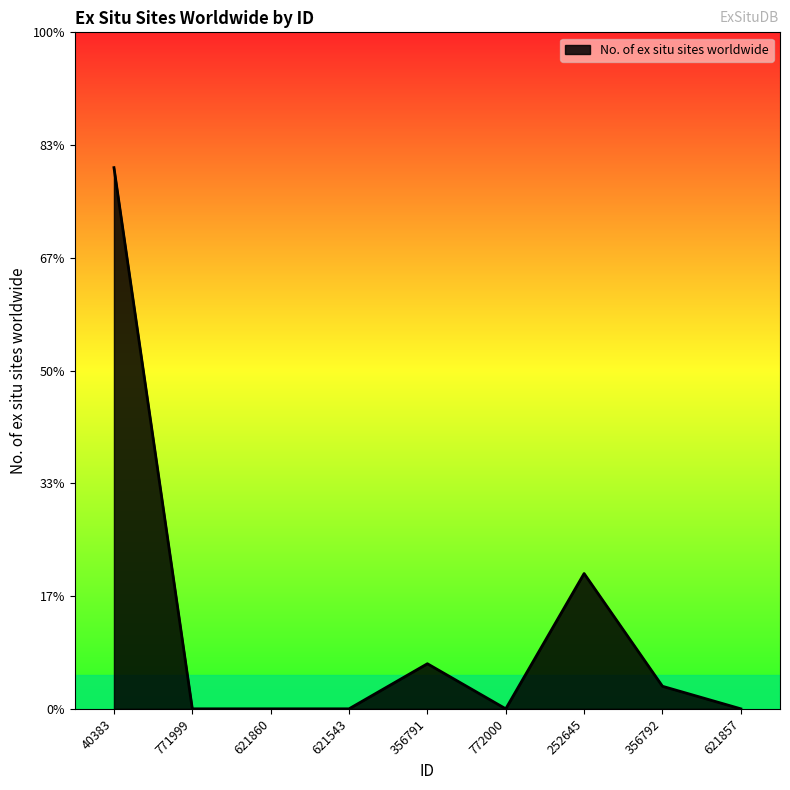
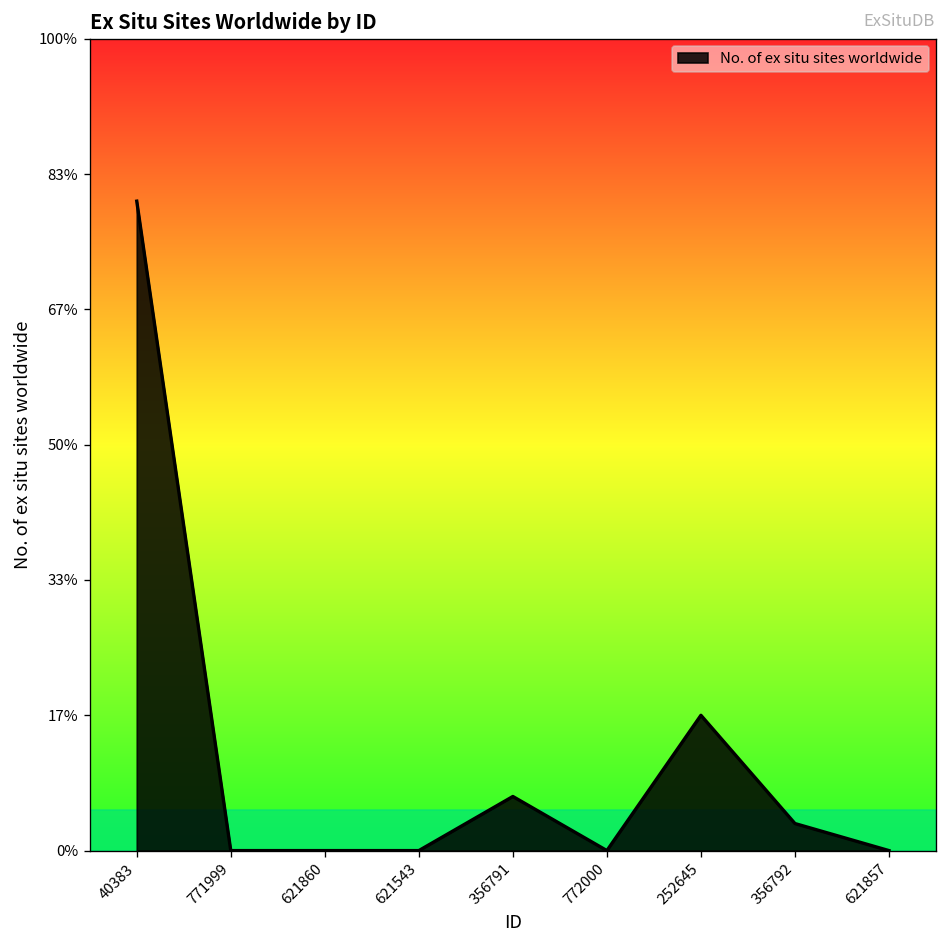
  {
    "40383": "80%",
    "356791": "7%",
-   "252645": "20%"
+   "252645": "17%"
  }
